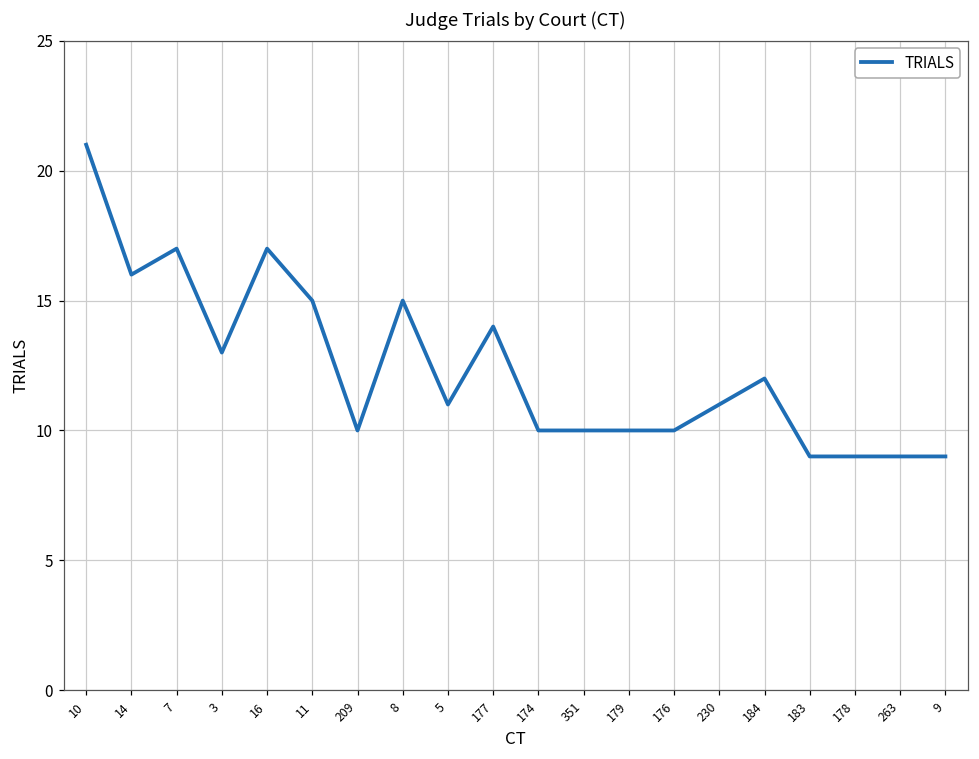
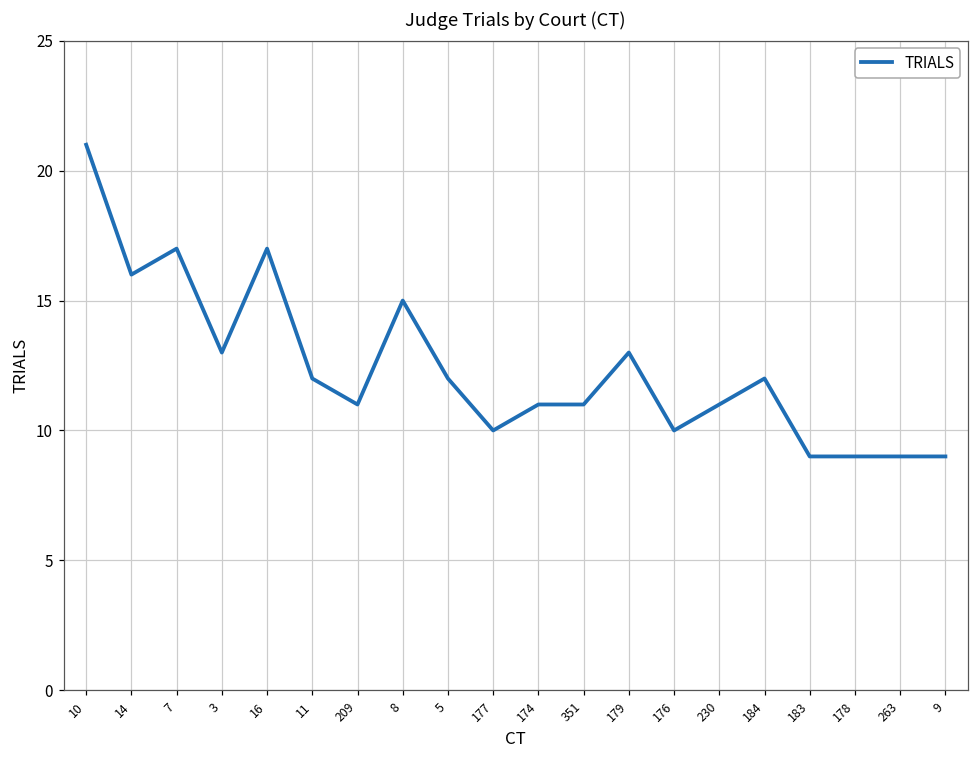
  {
    "10": 21,
    "14": 16,
    "7": 17,
    "3": 13,
    "16": 17,
-   "11": 15,
-   "209": 10,
+   "11": 12,
+   "209": 11,
    "8": 15,
-   "5": 11,
-   "177": 14,
-   "174": 10,
-   "351": 10,
-   "179": 10,
+   "5": 12,
+   "177": 10,
+   "174": 11,
+   "351": 11,
+   "179": 13,
    "176": 10,
    "230": 11,
    "184": 12,
    "183": 9,
    "178": 9,
    "263": 9,
    "9": 9
  }
